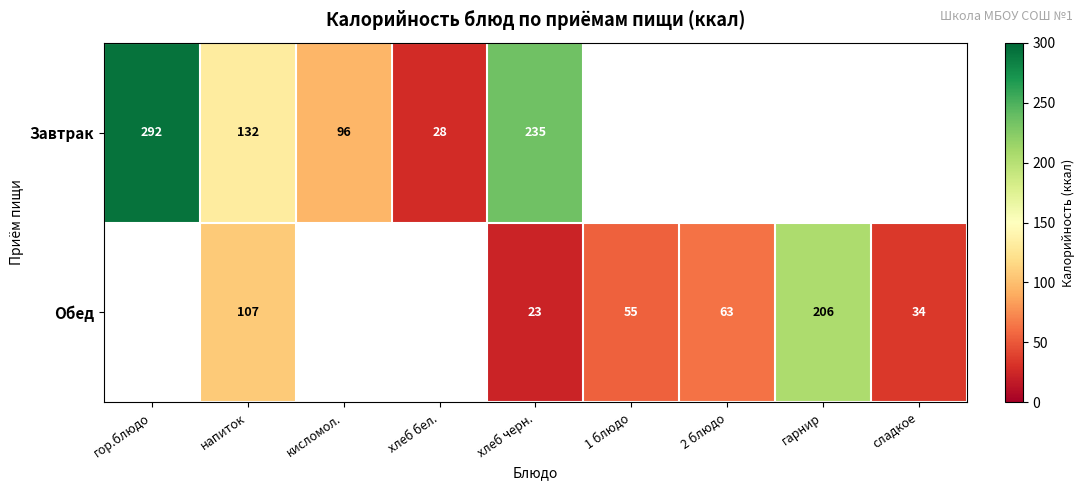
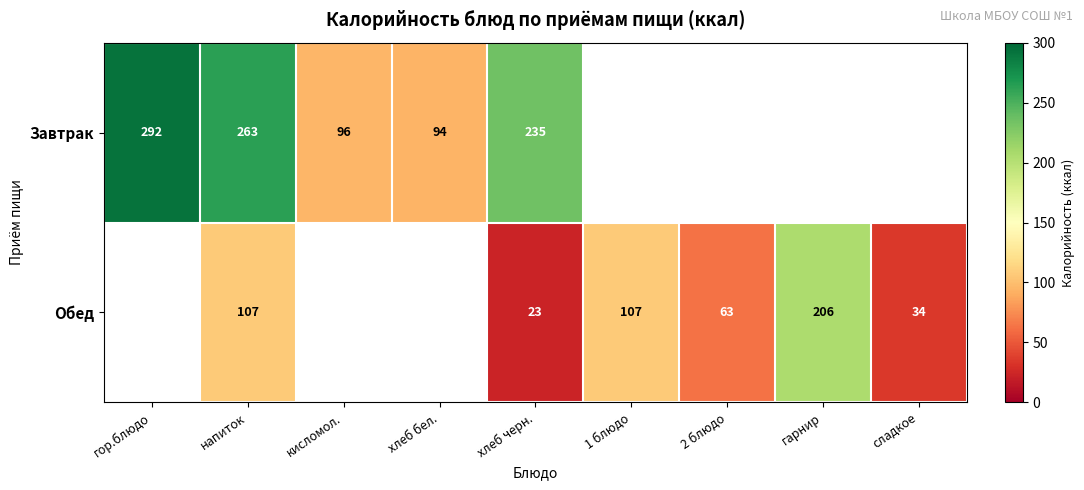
  {
    "Завтрак": {
      "гор.блюдо": 292,
-     "напиток": 132,
+     "напиток": 263,
      "кисломол.": 96,
-     "хлеб бел.": 28,
+     "хлеб бел.": 94,
      "хлеб черн.": 235
    },
    "Обед": {
      "напиток": 107,
      "хлеб черн.": 23,
-     "1 блюдо": 55,
+     "1 блюдо": 107,
      "2 блюдо": 63,
      "гарнир": 206,
      "сладкое": 34
    }
  }
